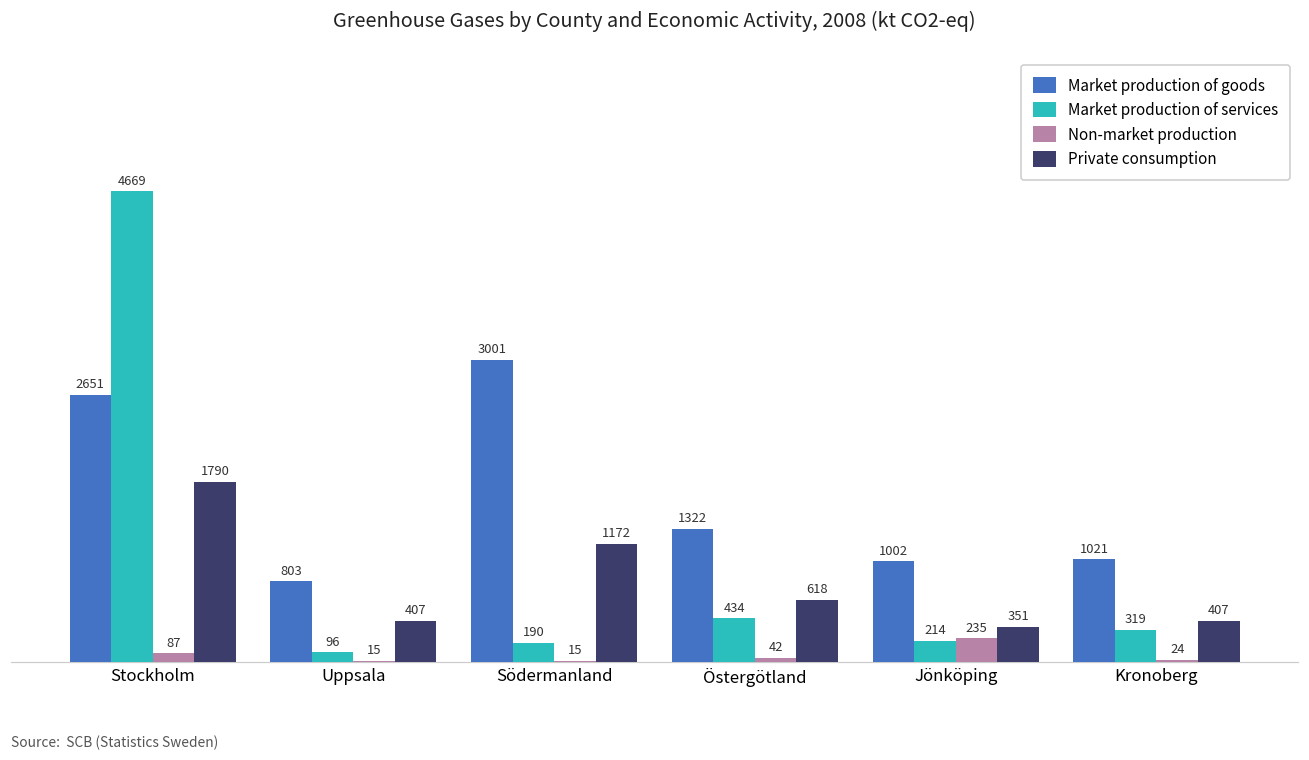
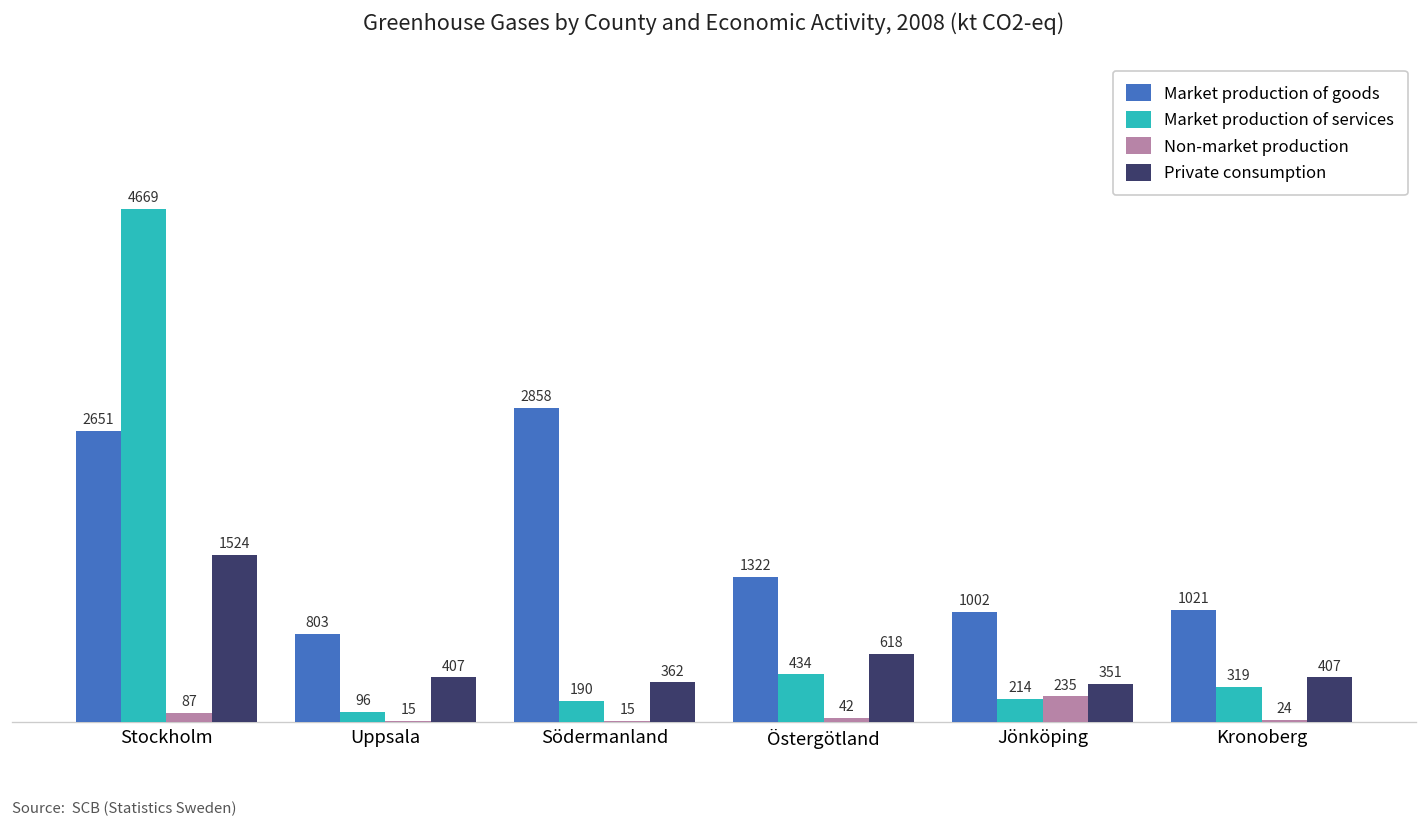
  {
    "Market production of goods": {
      "Stockholm": 2651,
      "Uppsala": 803,
-     "Södermanland": 3001,
+     "Södermanland": 2858,
      "Östergötland": 1322,
      "Jönköping": 1002,
      "Kronoberg": 1021
    },
    "Market production of services": {
      "Stockholm": 4669,
      "Uppsala": 96,
      "Södermanland": 190,
      "Östergötland": 434,
      "Jönköping": 214,
      "Kronoberg": 319
    },
    "Non-market production": {
      "Stockholm": 87,
      "Uppsala": 15,
      "Södermanland": 15,
      "Östergötland": 42,
      "Jönköping": 235,
      "Kronoberg": 24
    },
    "Private consumption": {
-     "Stockholm": 1790,
+     "Stockholm": 1524,
      "Uppsala": 407,
-     "Södermanland": 1172,
+     "Södermanland": 362,
      "Östergötland": 618,
      "Jönköping": 351,
      "Kronoberg": 407
    }
  }
